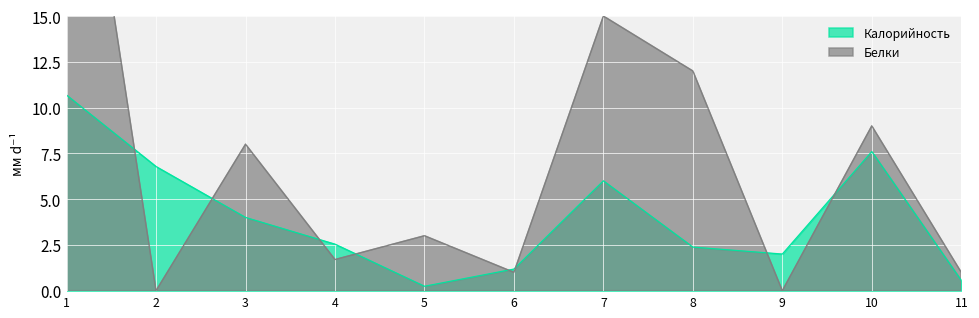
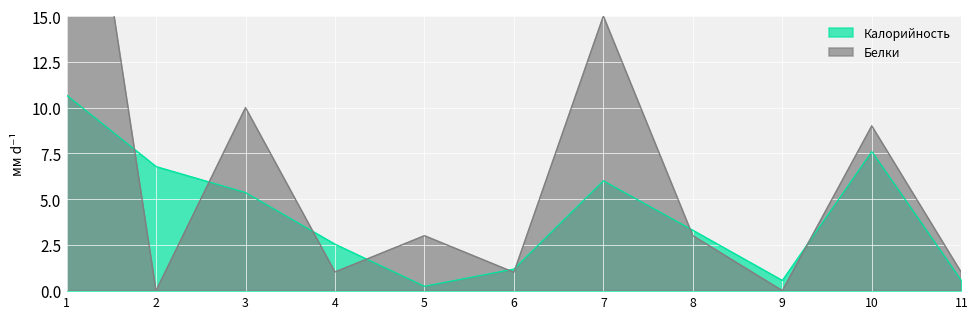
  {
    "Калорийность": {
      "1": 10.7,
      "2": 6.8,
-     "3": 4.0,
+     "3": 5.4,
      "4": 2.5,
      "5": 0.2,
      "6": 1.2,
      "7": 6.0,
-     "8": 2.4,
-     "9": 2.0,
+     "8": 3.3,
+     "9": 0.6,
      "10": 7.6,
      "11": 0.6
    },
    "Белки": {
      "2": 0.0,
-     "3": 8,
-     "4": 1.7,
+     "3": 10,
+     "4": 1.0,
      "5": 3.0,
      "6": 1.0,
      "7": 15.0,
-     "8": 12,
+     "8": 3,
      "9": 0.0,
      "10": 9.0,
      "11": 1.0
    }
  }
